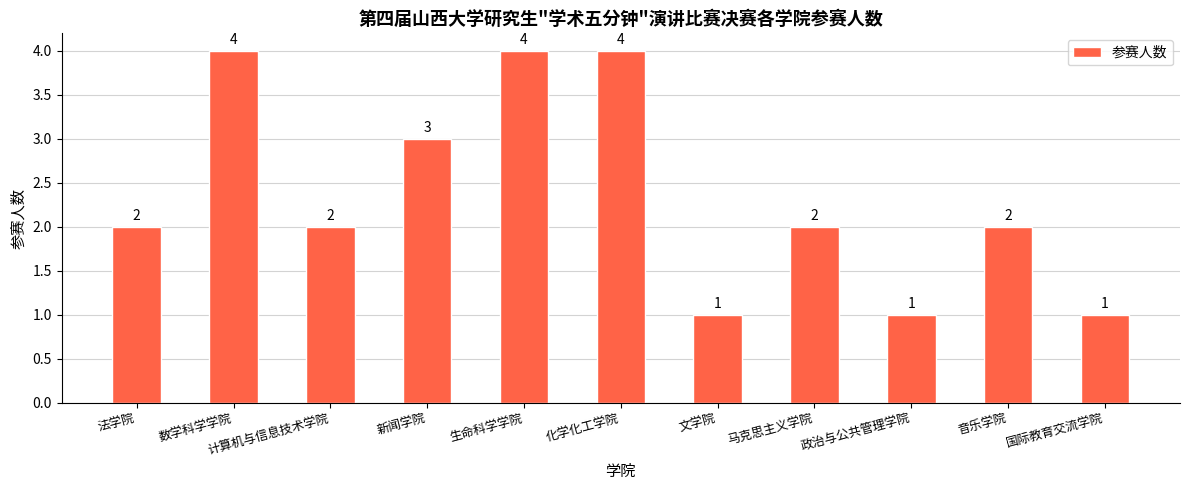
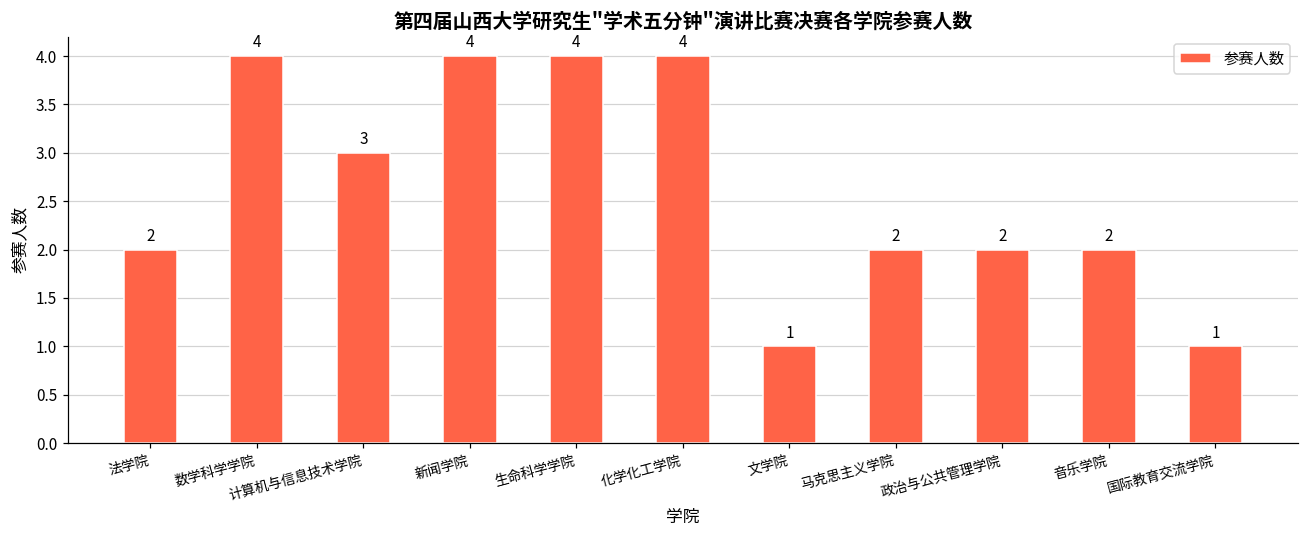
  {
    "法学院": 2,
    "数学科学学院": 4,
-   "计算机与信息技术学院": 2,
-   "新闻学院": 3,
+   "计算机与信息技术学院": 3,
+   "新闻学院": 4,
    "生命科学学院": 4,
    "化学化工学院": 4,
    "文学院": 1,
    "马克思主义学院": 2,
-   "政治与公共管理学院": 1,
+   "政治与公共管理学院": 2,
    "音乐学院": 2,
    "国际教育交流学院": 1
  }
